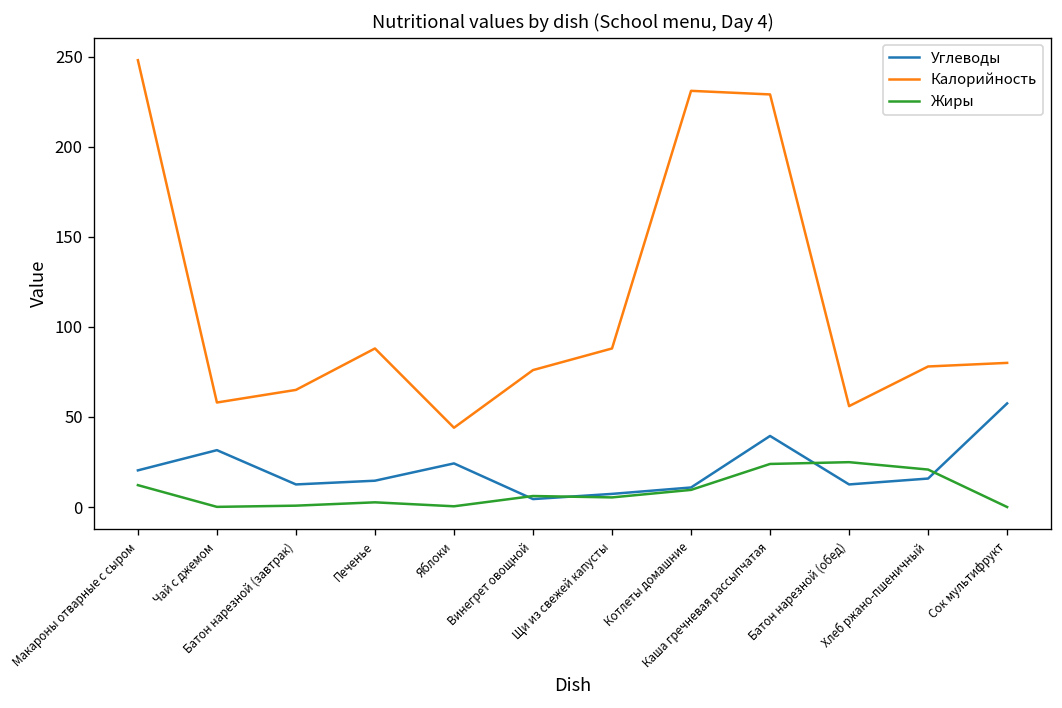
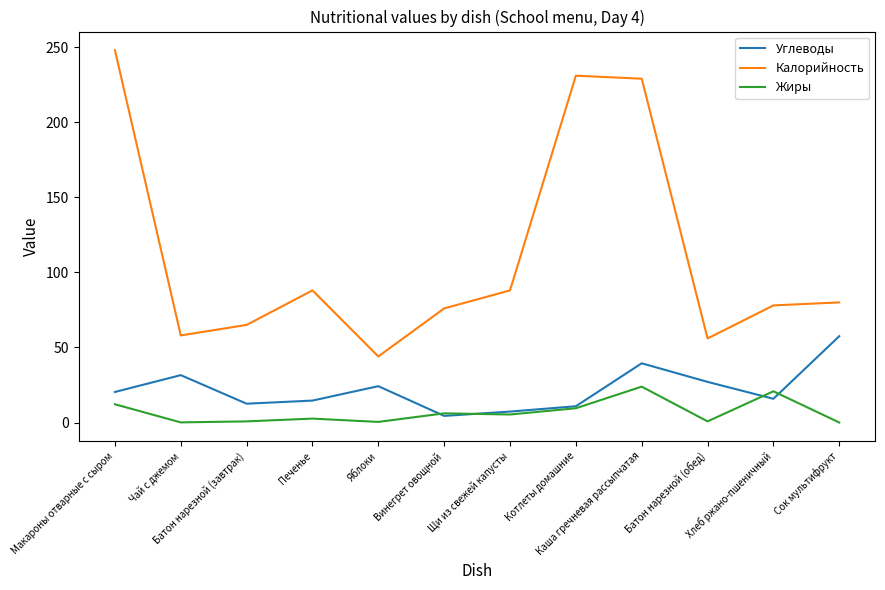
  {
    "Углеводы": {
      "Макароны отварные с сыром": 20,
      "Чай с джемом": 32,
      "Батон нарезной (завтрак)": 13,
      "Печенье": 15,
      "Яблоки": 24,
      "Щи из свежей капусты": 7,
      "Каша гречневая рассыпчатая": 39,
-     "Батон нарезной (обед)": 13,
+     "Батон нарезной (обед)": 27,
      "Хлеб ржано-пшеничный": 16,
      "Сок мультифрукт": 58
    },
    "Калорийность": {
      "Макароны отварные с сыром": 248,
      "Чай с джемом": 58,
      "Батон нарезной (завтрак)": 65,
      "Печенье": 88,
      "Яблоки": 44,
      "Винегрет овощной": 76,
      "Щи из свежей капусты": 88,
      "Котлеты домашние": 231,
      "Каша гречневая рассыпчатая": 229,
      "Батон нарезной (обед)": 56,
      "Хлеб ржано-пшеничный": 78,
      "Сок мультифрукт": 80
    },
    "Жиры": {
      "Макароны отварные с сыром": 12,
      "Чай с джемом": 0,
      "Батон нарезной (завтрак)": 1,
      "Печенье": 3,
      "Яблоки": 0,
      "Щи из свежей капусты": 5,
      "Каша гречневая рассыпчатая": 24,
-     "Батон нарезной (обед)": 25,
+     "Батон нарезной (обед)": 1,
      "Хлеб ржано-пшеничный": 21,
      "Сок мультифрукт": 0
    }
  }
